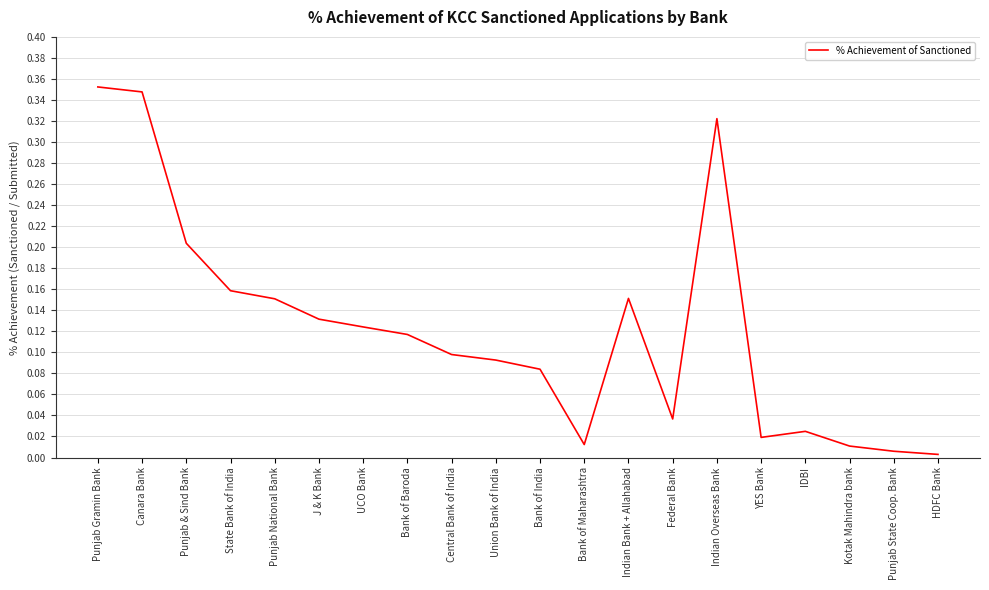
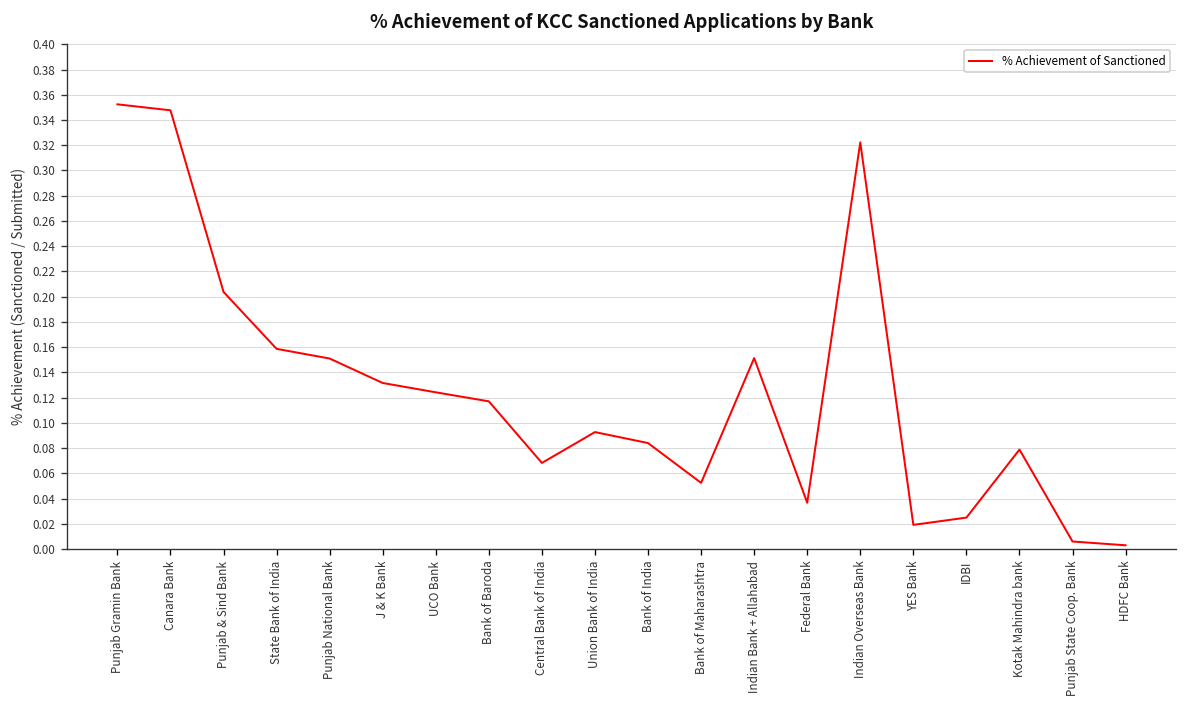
  {
    "Punjab Gramin Bank": 0.352,
    "Canara Bank": 0.348,
    "Punjab & Sind Bank": 0.204,
    "State Bank of India": 0.159,
    "Punjab National Bank": 0.151,
    "J & K Bank": 0.132,
    "UCO Bank": 0.124,
    "Bank of Baroda": 0.117,
-   "Central Bank of India": 0.098,
+   "Central Bank of India": 0.068,
    "Union Bank of India": 0.093,
    "Bank of India": 0.084,
-   "Bank of Maharashtra": 0.012,
+   "Bank of Maharashtra": 0.052,
    "Indian Bank + Allahabad": 0.151,
    "Federal Bank": 0.037,
    "Indian Overseas Bank": 0.322,
    "YES Bank": 0.019,
    "IDBI": 0.025,
-   "Kotak Mahindra bank": 0.011,
+   "Kotak Mahindra bank": 0.079,
    "Punjab State Coop. Bank": 0.006,
    "HDFC Bank": 0.003
  }
